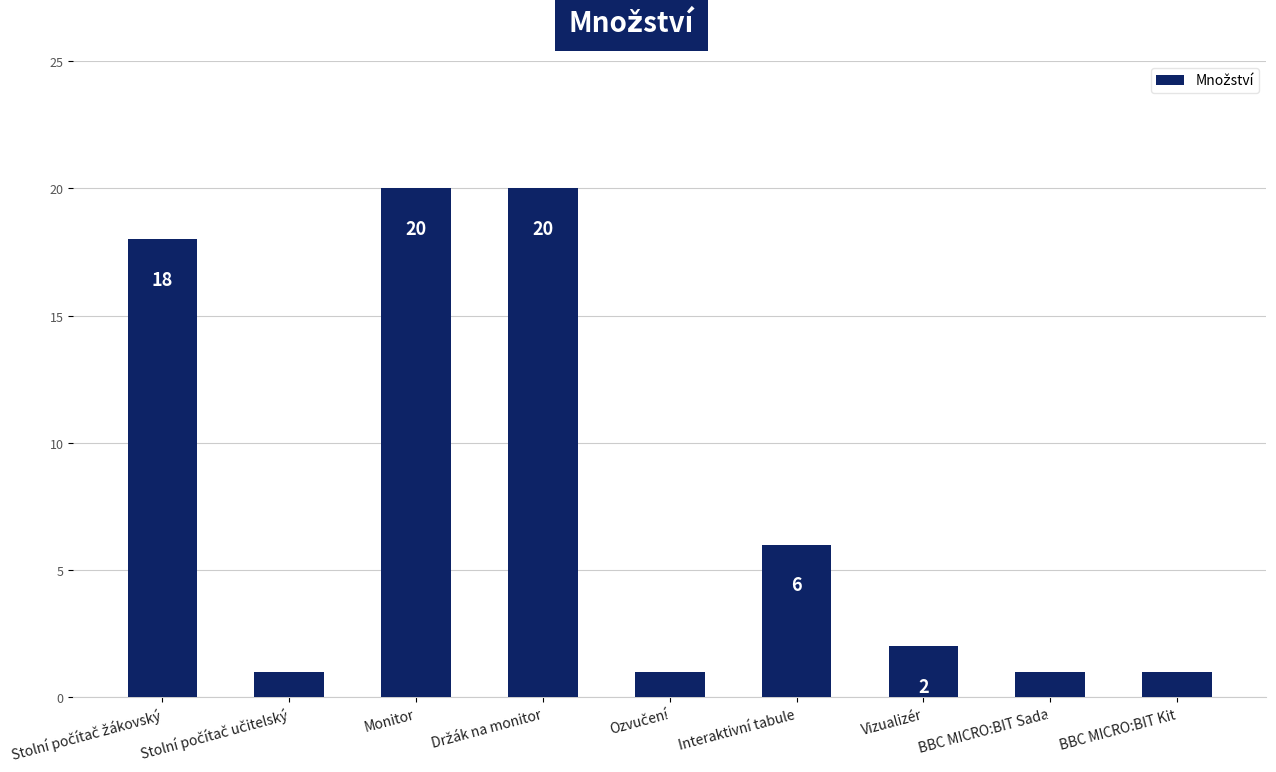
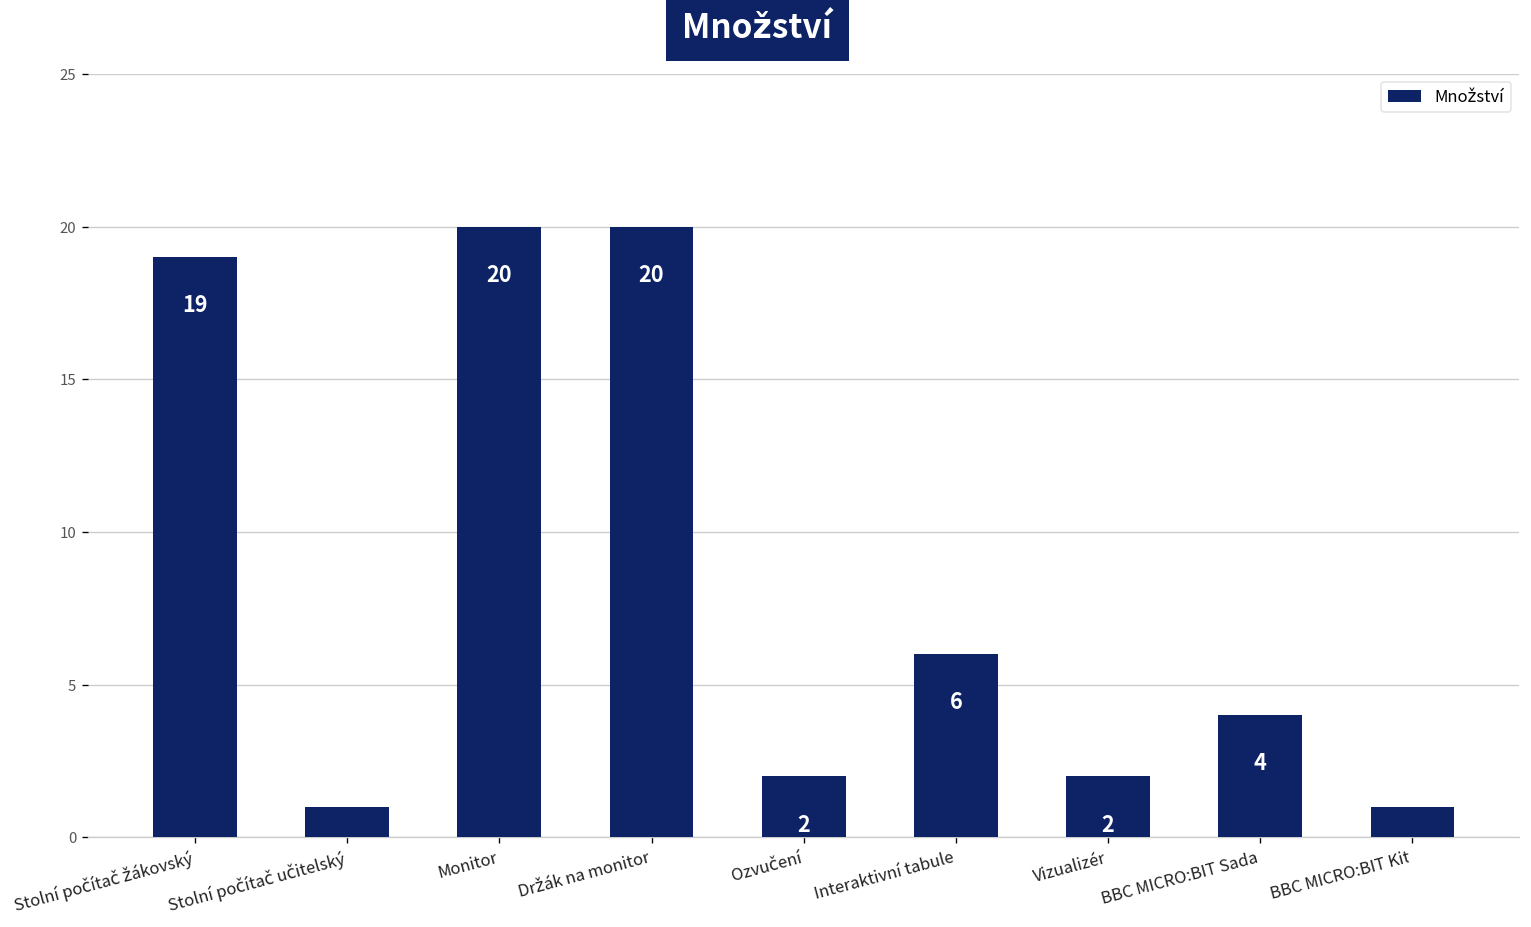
  {
-   "Stolní počítač žákovský": 18,
+   "Stolní počítač žákovský": 19,
    "Monitor": 20,
    "Držák na monitor": 20,
-   "Ozvučení": 1,
+   "Ozvučení": 2,
    "Interaktivní tabule": 6,
    "Vizualizér": 2,
-   "BBC MICRO:BIT Sada": 1
+   "BBC MICRO:BIT Sada": 4
  }
